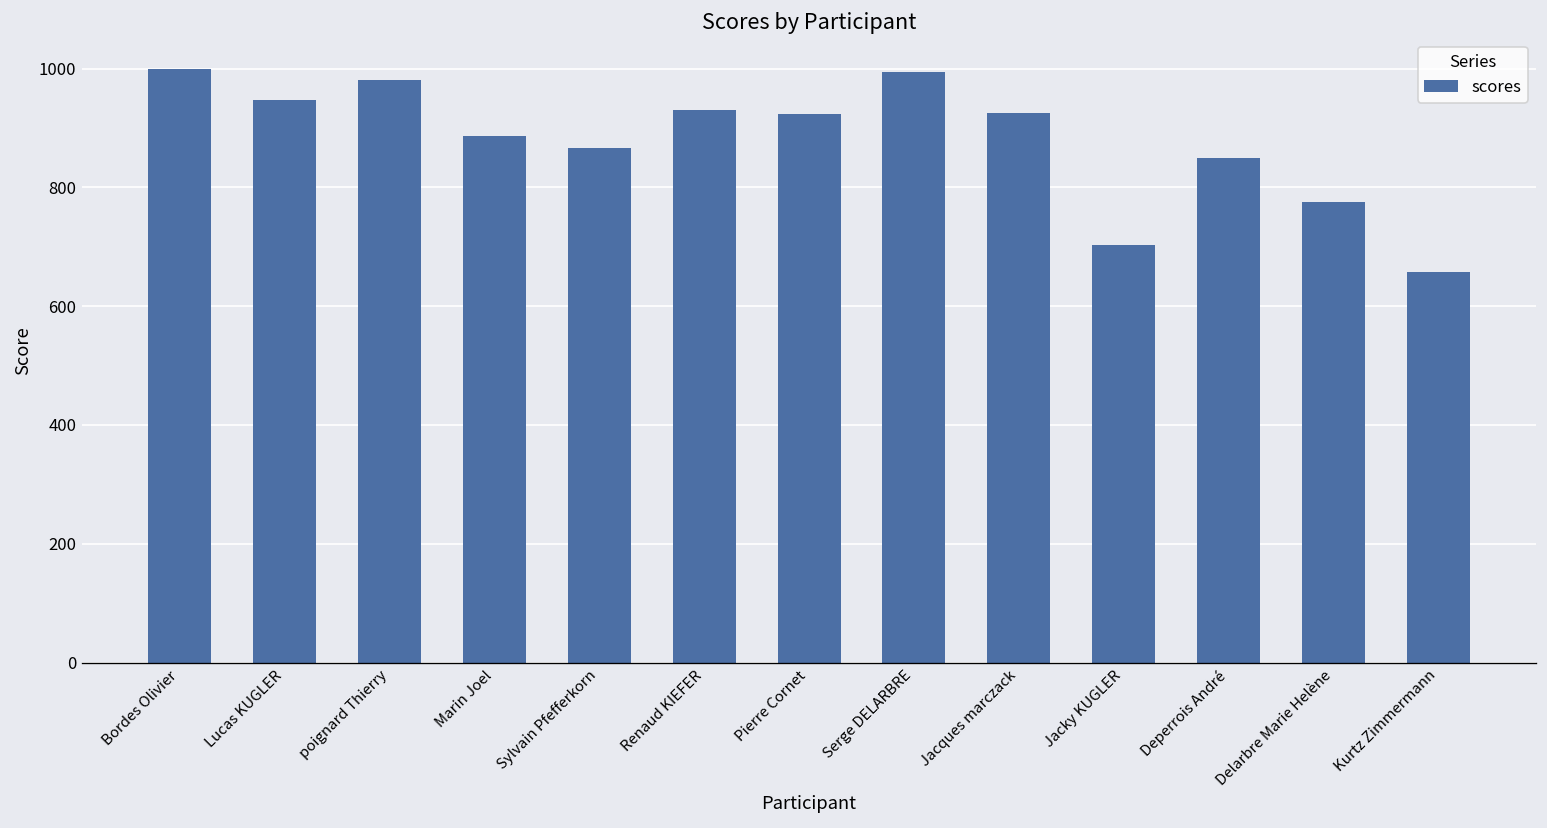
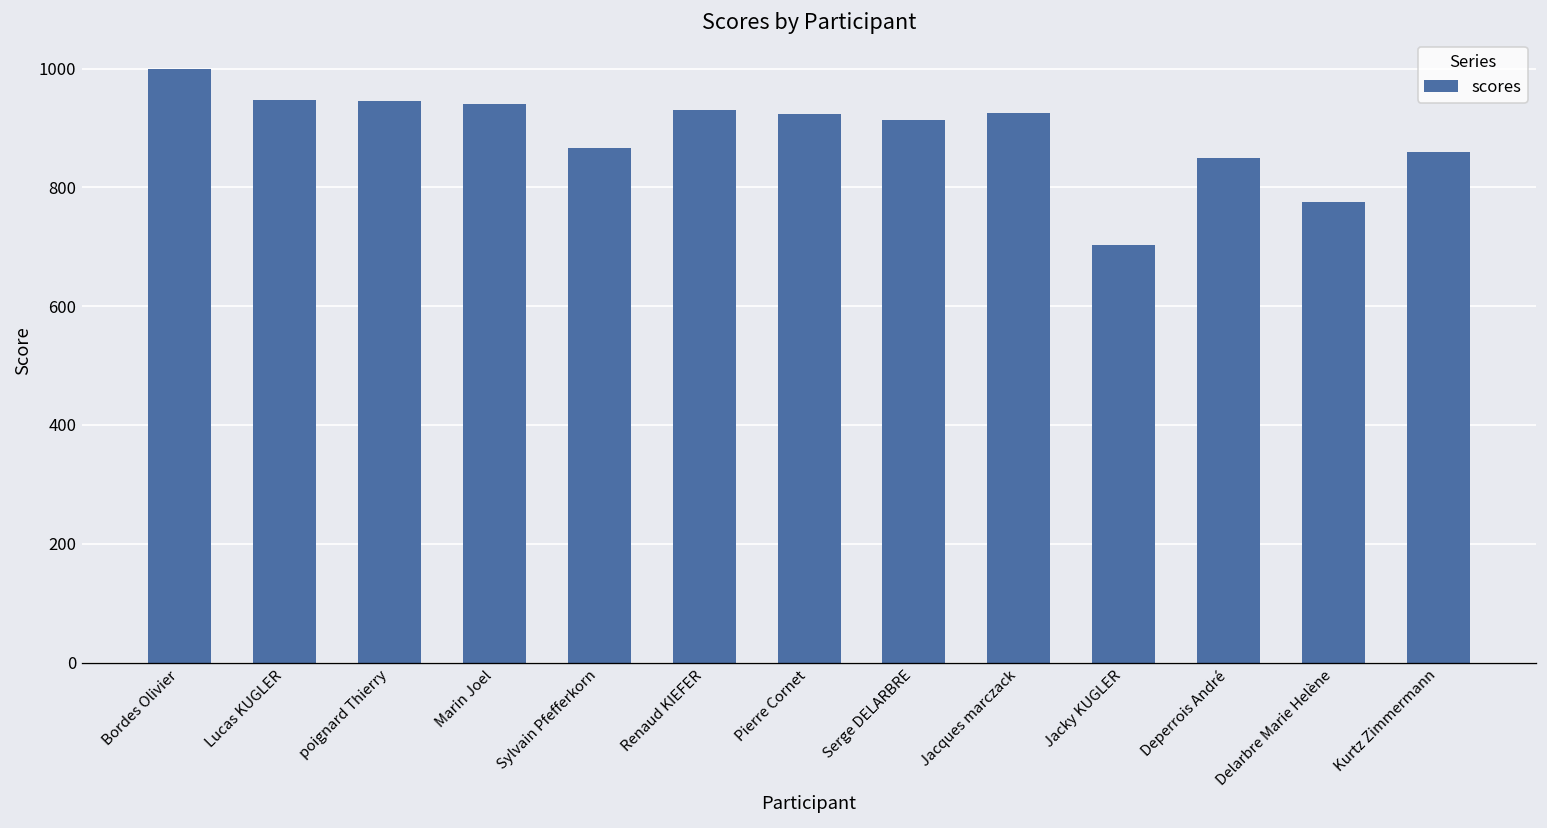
  {
    "Bordes Olivier": 1000,
    "Lucas KUGLER": 950,
-   "poignard Thierry": 980,
-   "Marin Joel": 890,
+   "poignard Thierry": 950,
+   "Marin Joel": 940,
    "Sylvain Pfefferkorn": 870,
    "Renaud KIEFER": 930,
    "Pierre Cornet": 920,
-   "Serge DELARBRE": 990,
+   "Serge DELARBRE": 910,
    "Jacques marczack": 930,
    "Jacky KUGLER": 700,
    "Deperrois André": 850,
    "Delarbre Marie Helène": 780,
-   "Kurtz Zimmermann": 660
+   "Kurtz Zimmermann": 860
  }
